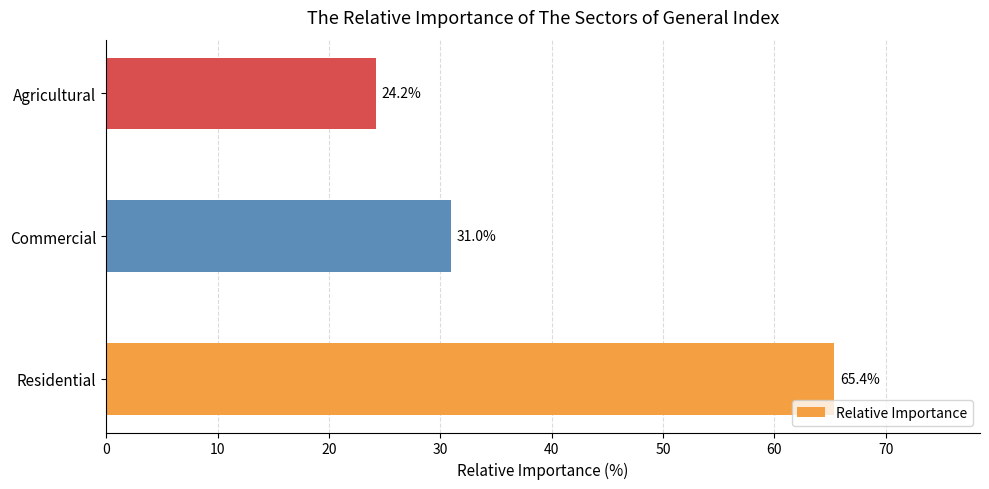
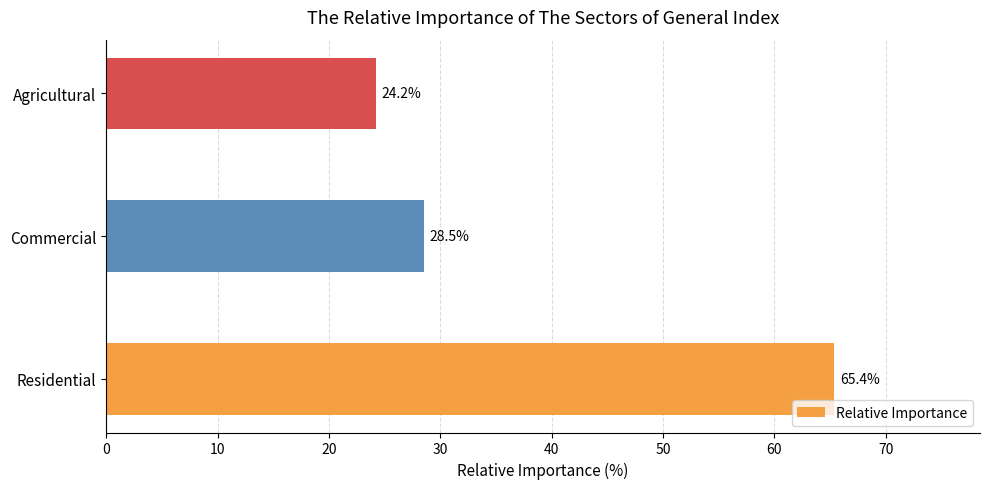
  {
    "Agricultural": "24.2%",
-   "Commercial": "31.0%",
+   "Commercial": "28.5%",
    "Residential": "65.4%"
  }
